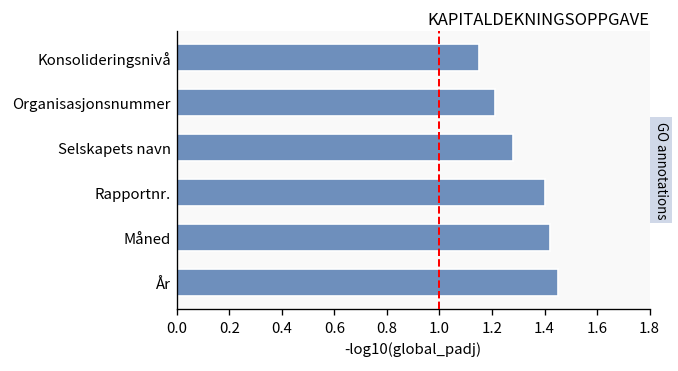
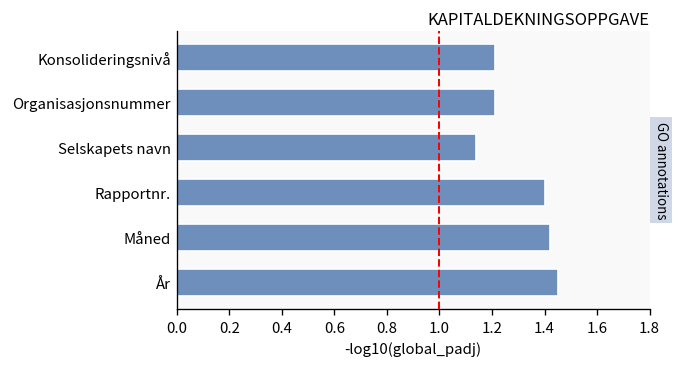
  {
-   "Konsolideringsnivå": 1.15,
+   "Konsolideringsnivå": 1.21,
    "Organisasjonsnummer": 1.21,
-   "Selskapets navn": 1.28,
+   "Selskapets navn": 1.14,
    "Rapportnr.": 1.40,
    "Måned": 1.42,
    "År": 1.45
  }
